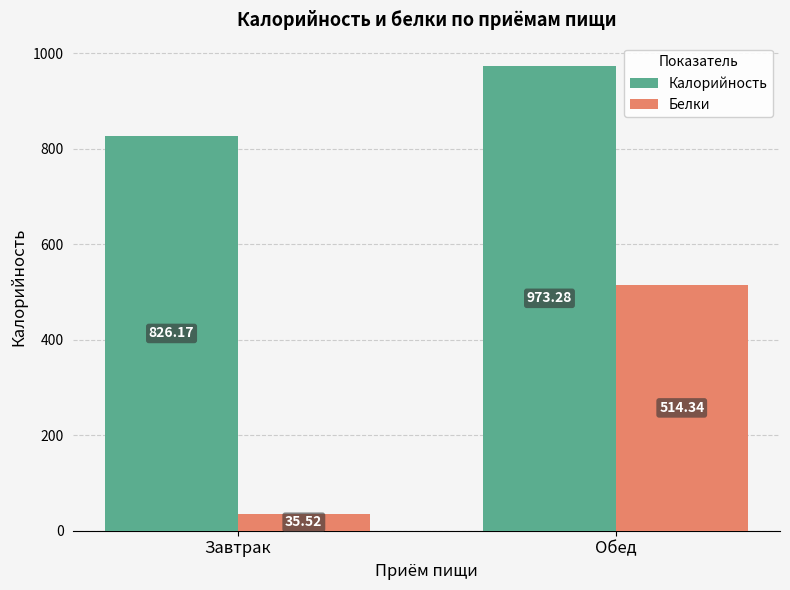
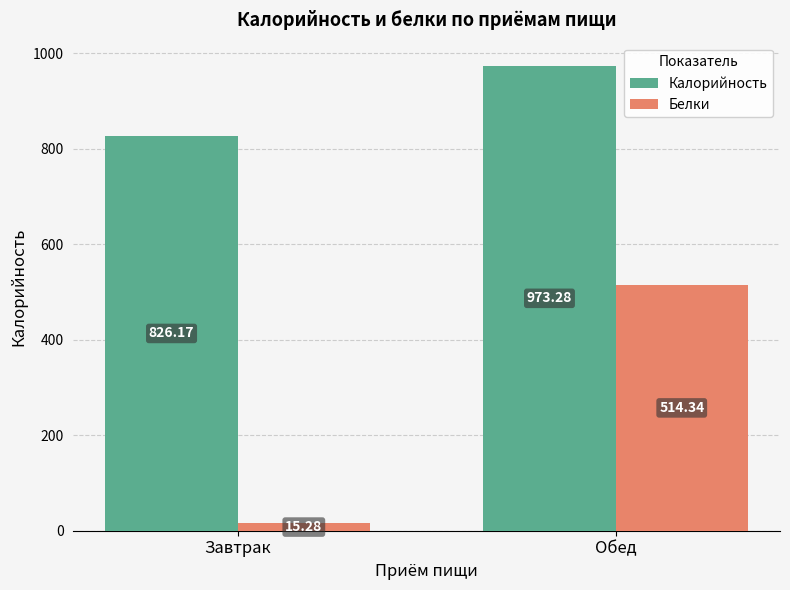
  {
    "Белки": {
-     "Завтрак": 35.52
+     "Завтрак": 15.28
    }
  }
